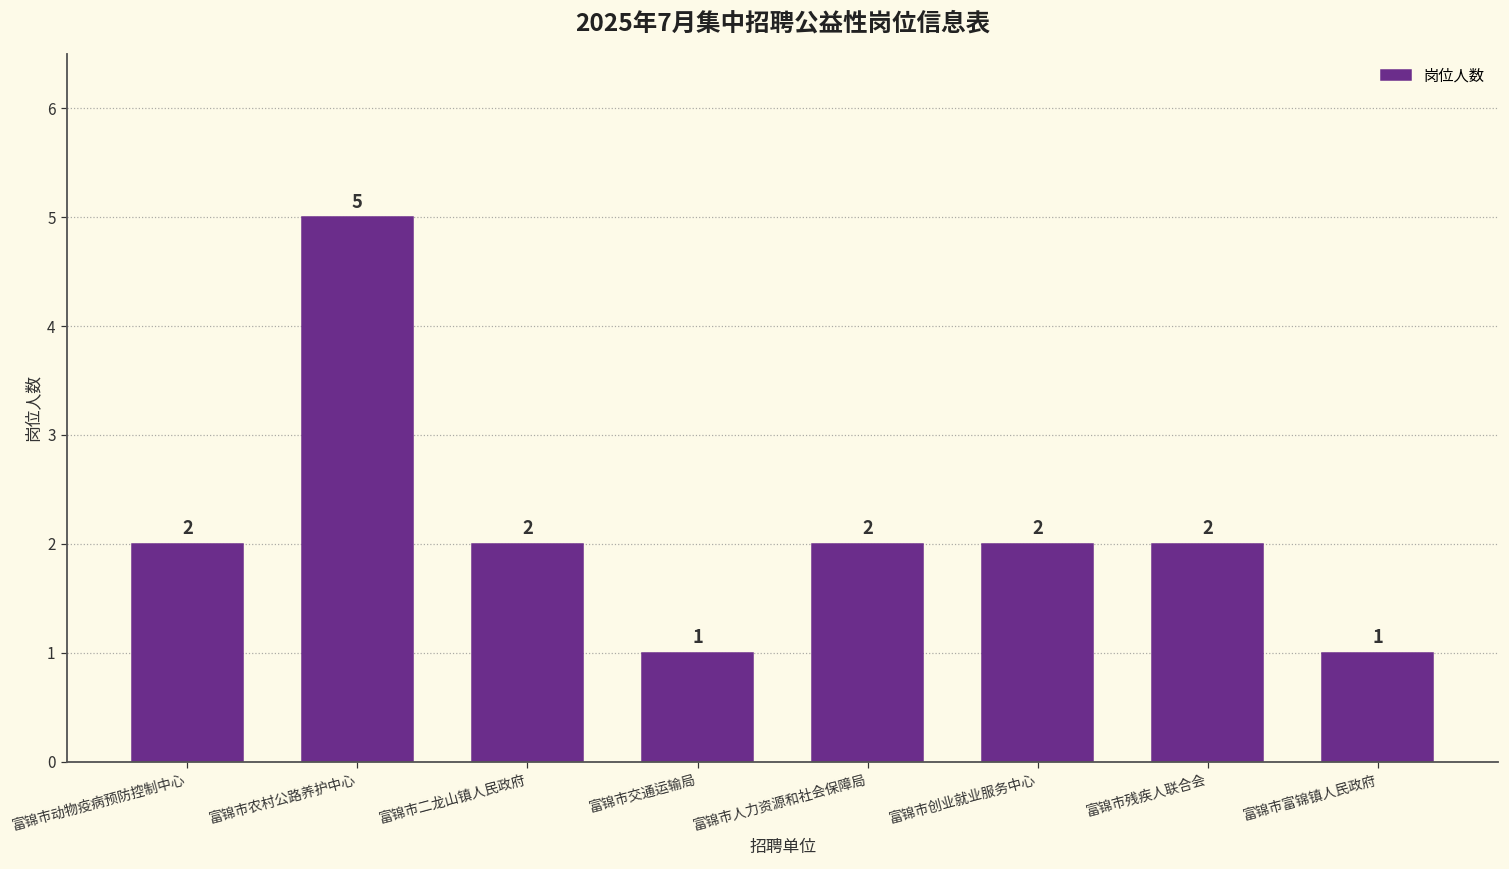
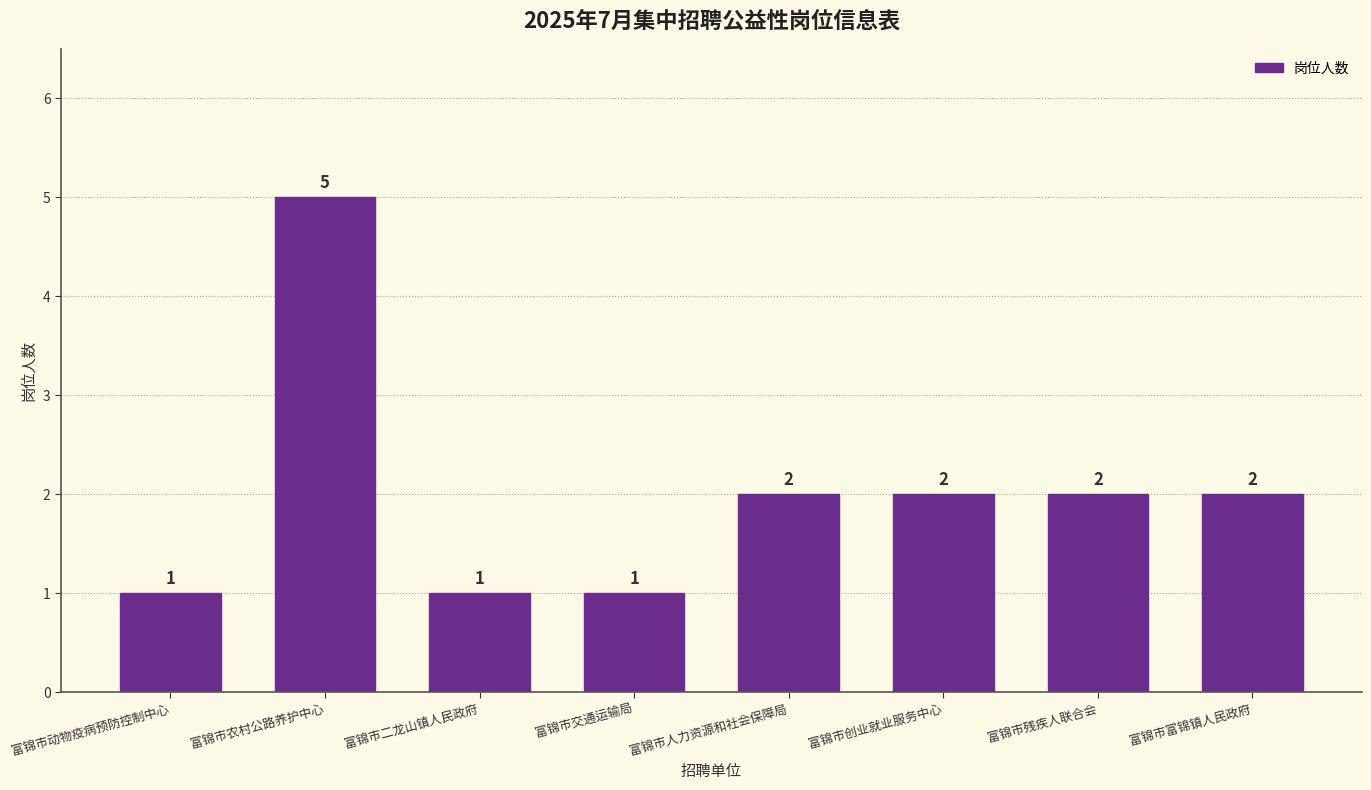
  {
-   "富锦市动物疫病预防控制中心": 2,
+   "富锦市动物疫病预防控制中心": 1,
    "富锦市农村公路养护中心": 5,
-   "富锦市二龙山镇人民政府": 2,
+   "富锦市二龙山镇人民政府": 1,
    "富锦市交通运输局": 1,
    "富锦市人力资源和社会保障局": 2,
    "富锦市创业就业服务中心": 2,
    "富锦市残疾人联合会": 2,
-   "富锦市富锦镇人民政府": 1
+   "富锦市富锦镇人民政府": 2
  }
